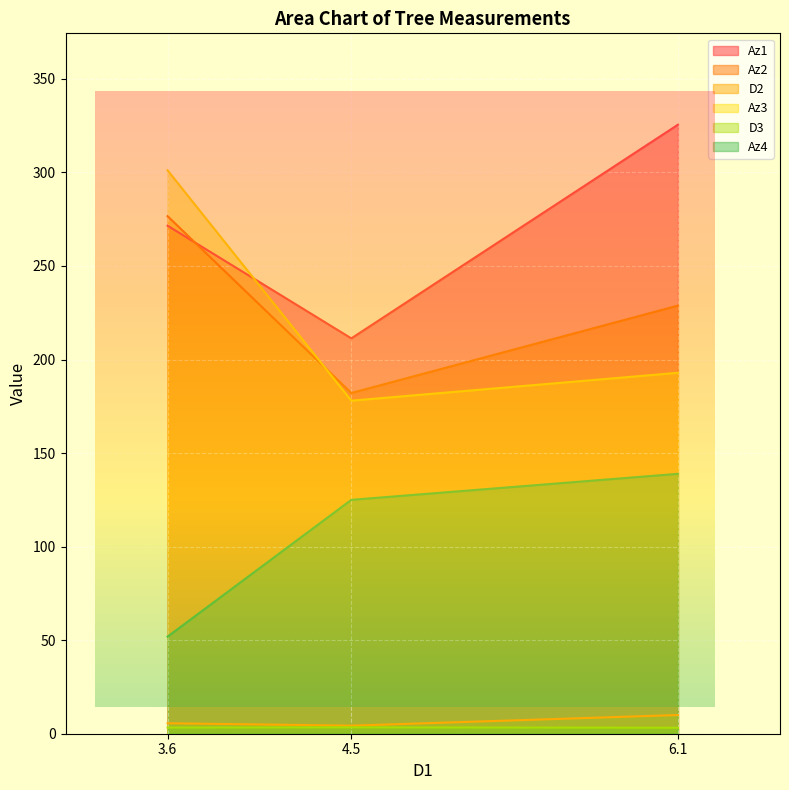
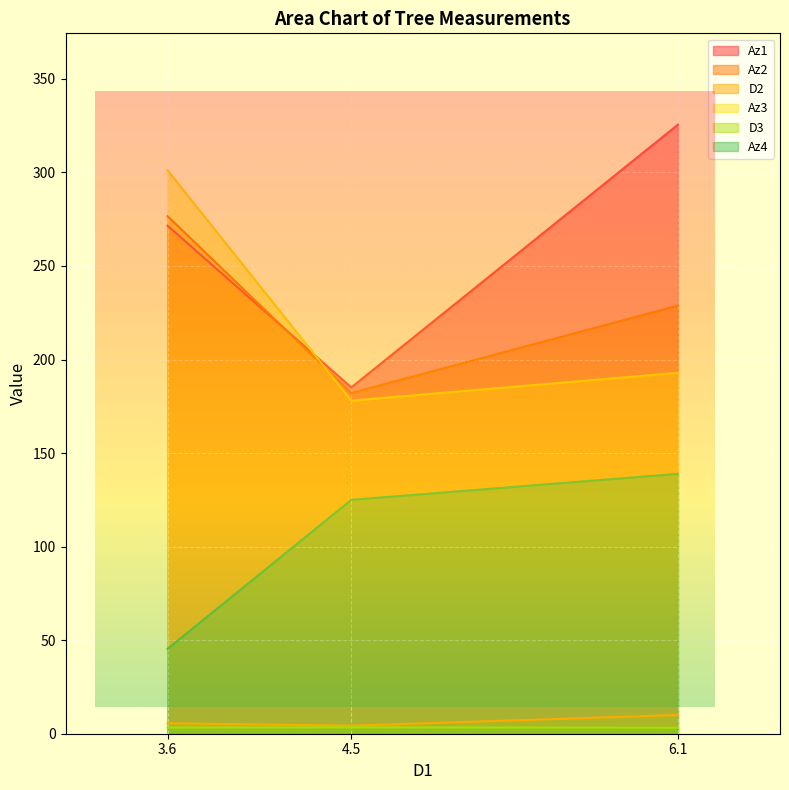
  {
    "Az1": {
      "3.6": 272,
-     "4.5": 211,
+     "4.5": 185,
      "6.1": 326
    },
    "Az4": {
-     "3.6": 52,
+     "3.6": 45,
      "4.5": 125,
      "6.1": 139
    }
  }
